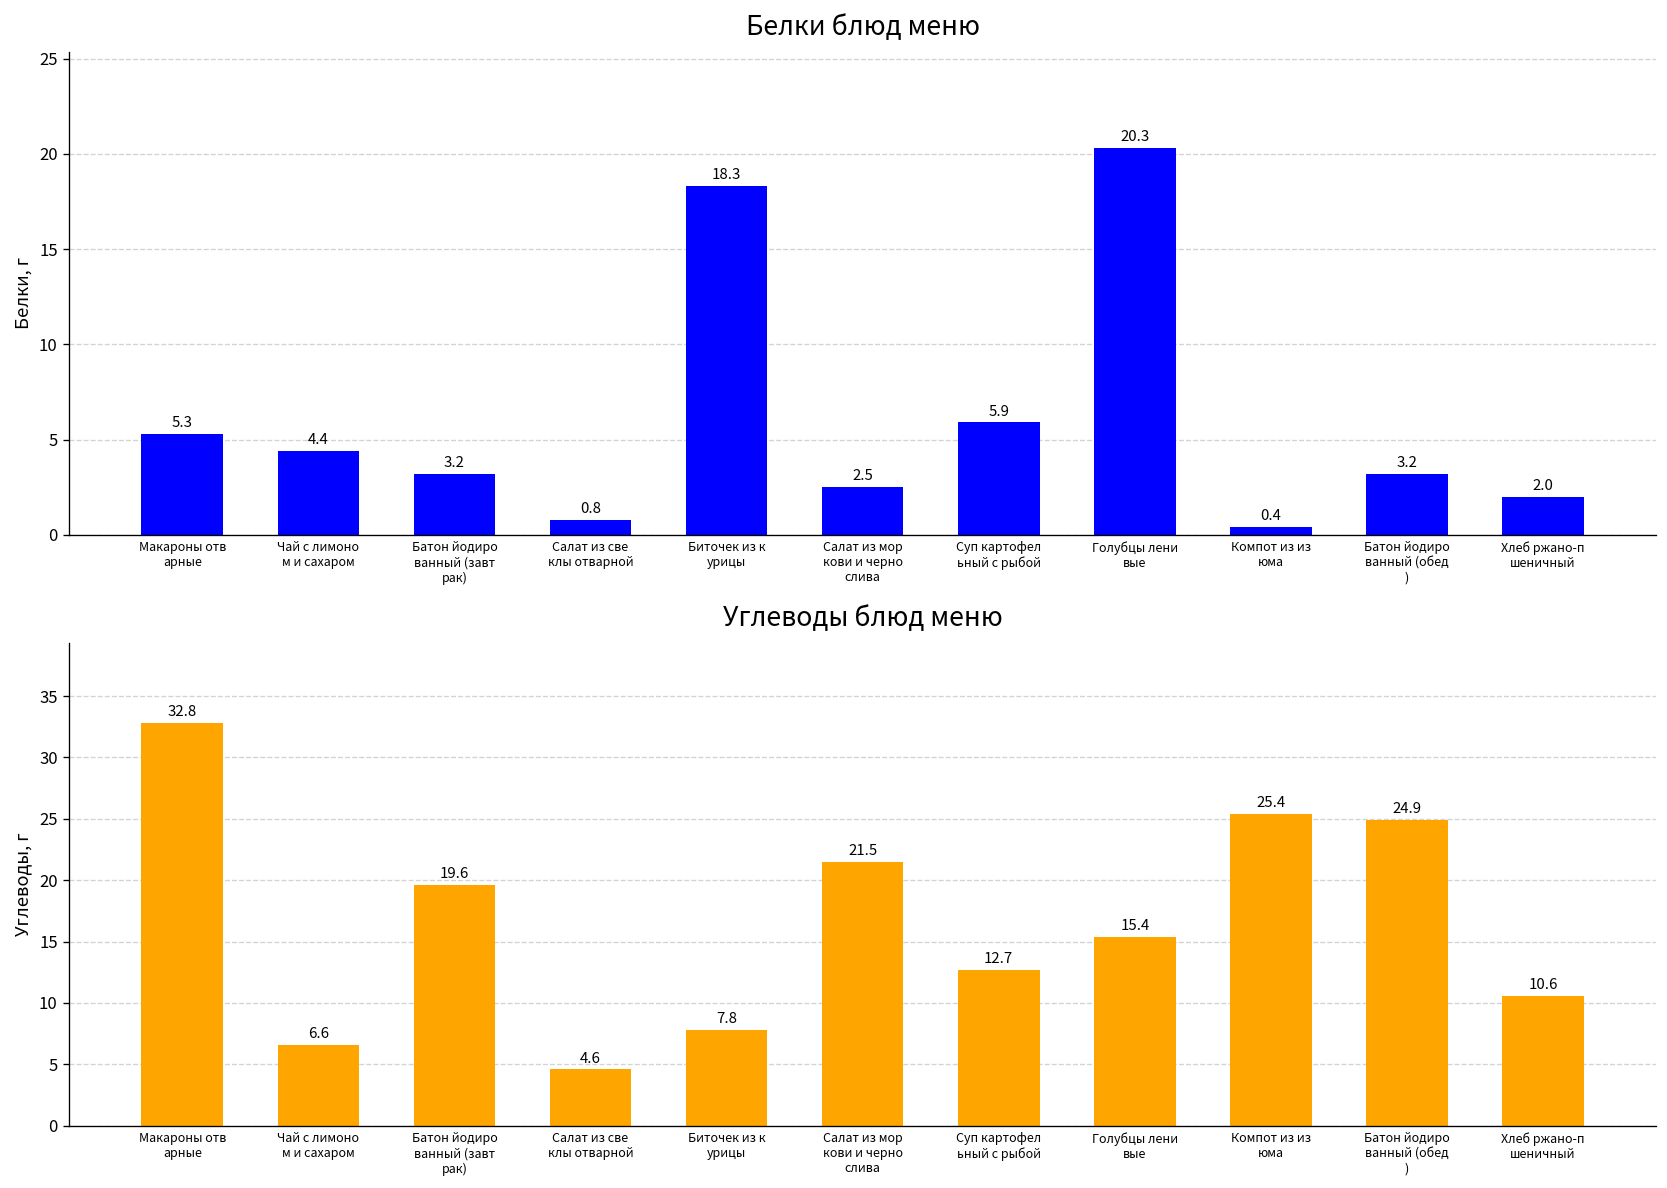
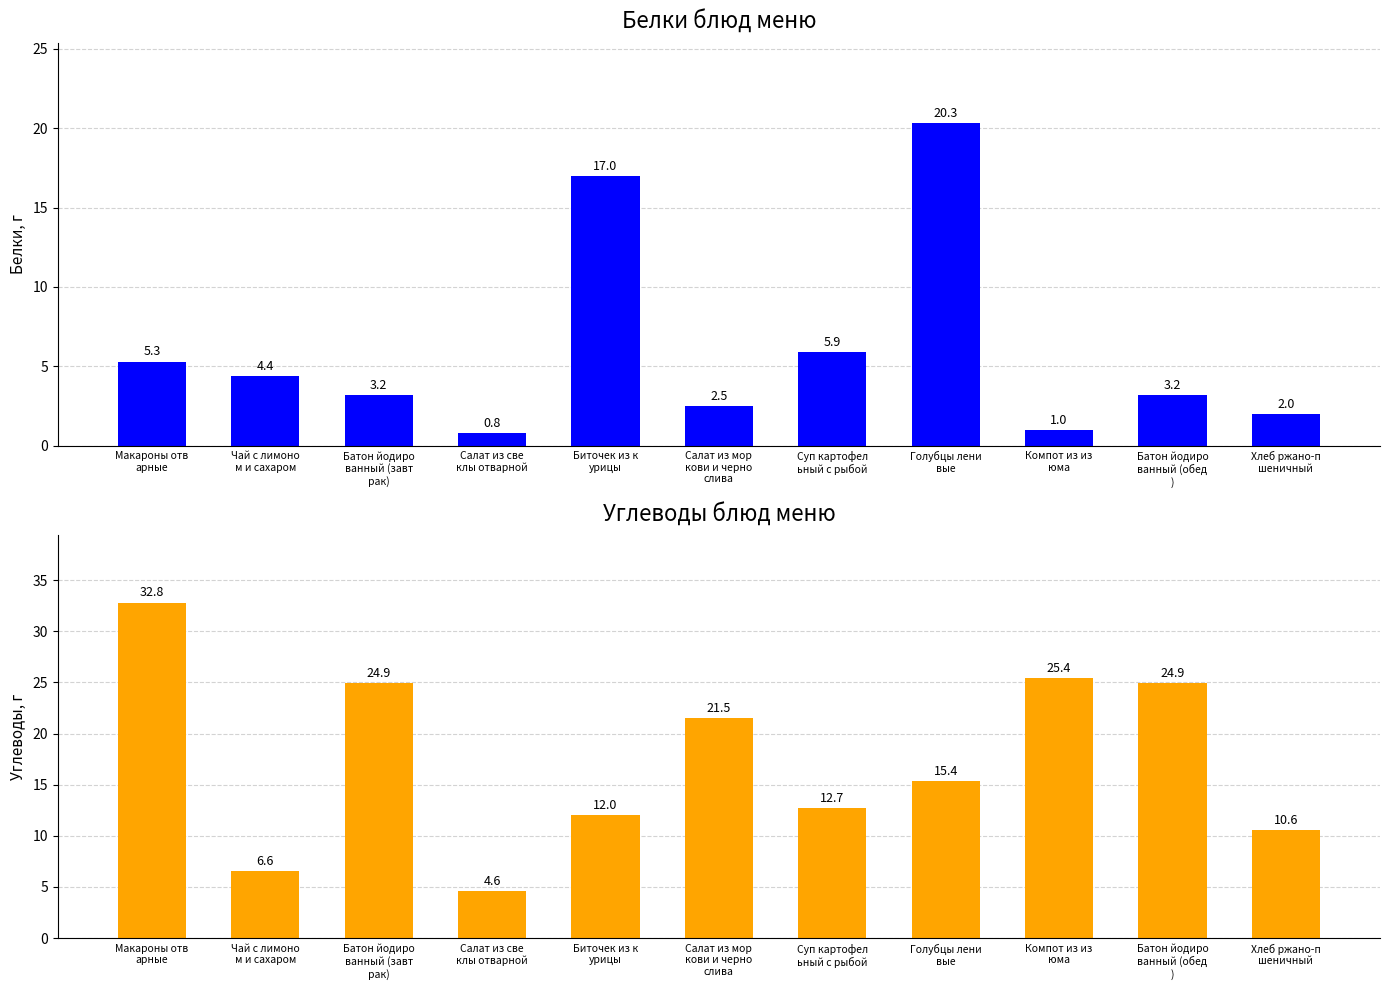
  {
    "Белки блюд меню": {
      "Макароны отв арные": 5.3,
      "Чай с лимоно м и сахаром": 4.4,
      "Батон йодиро ванный (завт рак)": 3.2,
      "Салат из све клы отварной": 0.8,
-     "Биточек из к урицы": 18.3,
+     "Биточек из к урицы": 17.0,
      "Салат из мор кови и черно слива": 2.5,
      "Суп картофел ьный с рыбой": 5.9,
      "Голубцы лени вые": 20.3,
-     "Компот из из юма": 0.4,
+     "Компот из из юма": 1.0,
      "Батон йодиро ванный (обед )": 3.2,
      "Хлеб ржано-п шеничный": 2.0
    },
    "Углеводы блюд меню": {
      "Макароны отв арные": 32.8,
      "Чай с лимоно м и сахаром": 6.6,
-     "Батон йодиро ванный (завт рак)": 19.6,
+     "Батон йодиро ванный (завт рак)": 24.9,
      "Салат из све клы отварной": 4.6,
-     "Биточек из к урицы": 7.8,
+     "Биточек из к урицы": 12.0,
      "Салат из мор кови и черно слива": 21.5,
      "Суп картофел ьный с рыбой": 12.7,
      "Голубцы лени вые": 15.4,
      "Компот из из юма": 25.4,
      "Батон йодиро ванный (обед )": 24.9,
      "Хлеб ржано-п шеничный": 10.6
    }
  }
